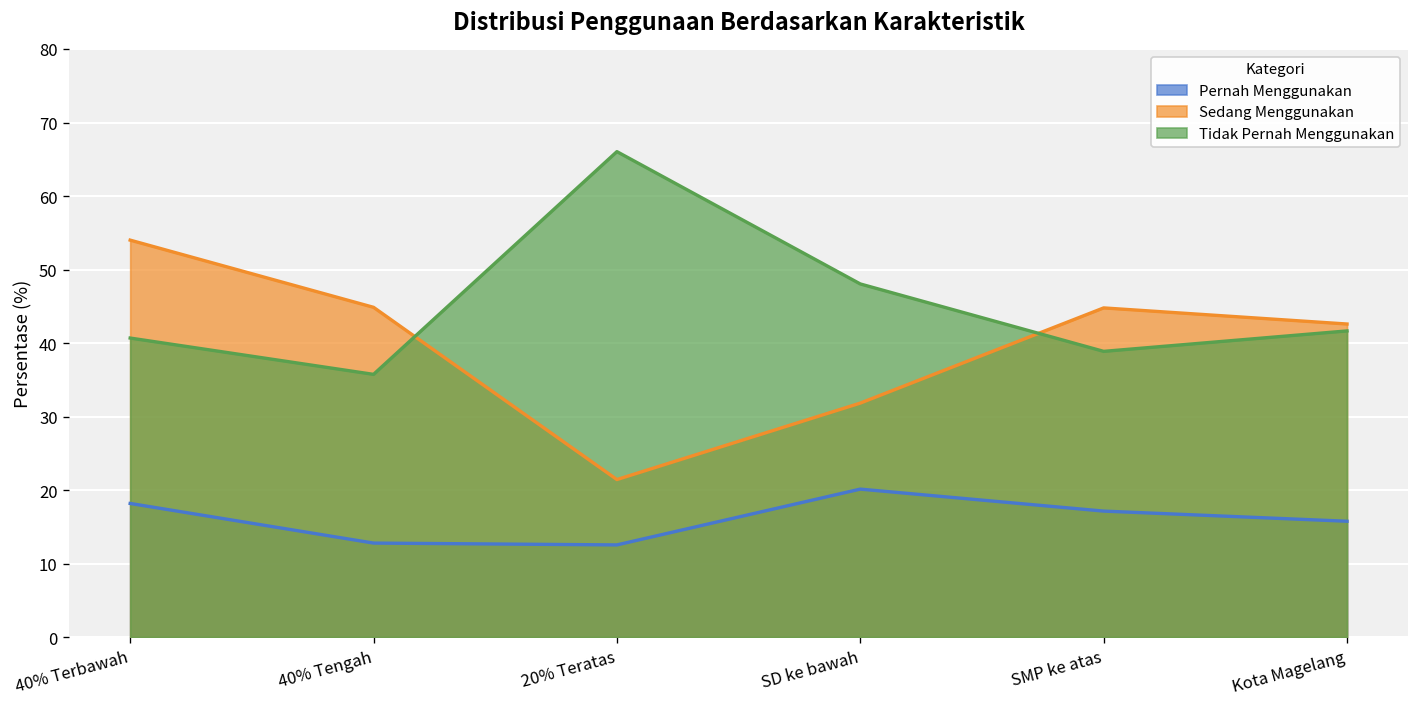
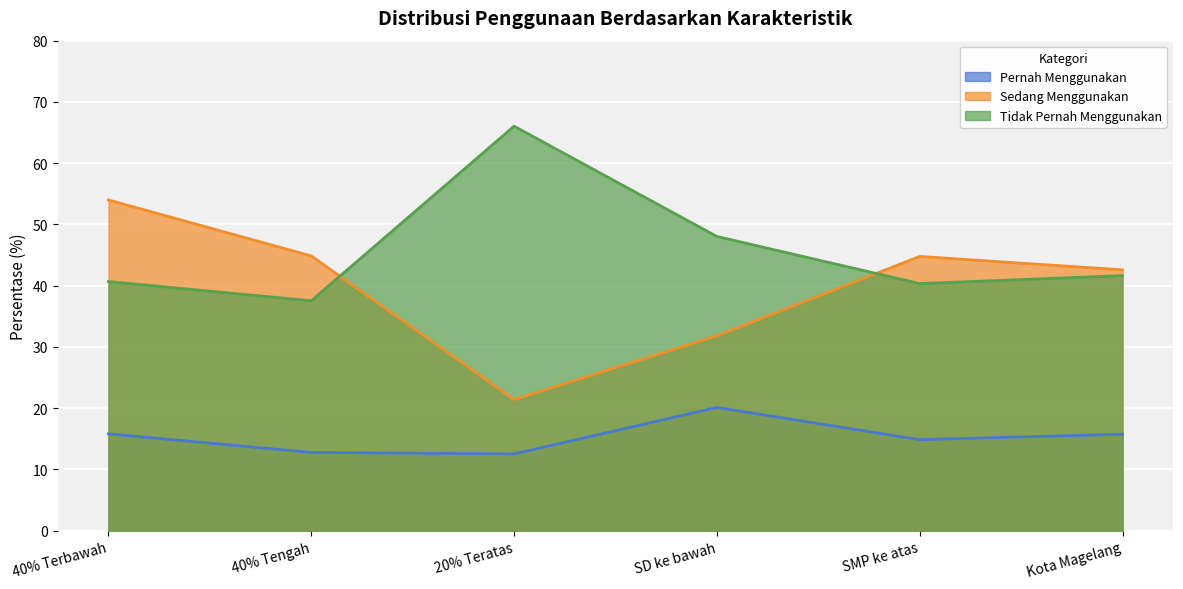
  {
    "Pernah Menggunakan": {
-     "40% Terbawah": 18,
+     "40% Terbawah": 16,
      "40% Tengah": 13,
      "20% Teratas": 13,
      "SD ke bawah": 20,
-     "SMP ke atas": 17,
+     "SMP ke atas": 15,
      "Kota Magelang": 16
    },
    "Sedang Menggunakan": {
      "40% Terbawah": 54,
      "40% Tengah": 45,
      "20% Teratas": 21,
      "SD ke bawah": 32,
      "SMP ke atas": 45,
      "Kota Magelang": 43
    },
    "Tidak Pernah Menggunakan": {
      "40% Terbawah": 41,
-     "40% Tengah": 36,
+     "40% Tengah": 38,
      "20% Teratas": 66,
      "SD ke bawah": 48,
-     "SMP ke atas": 39,
+     "SMP ke atas": 40,
      "Kota Magelang": 42
    }
  }
